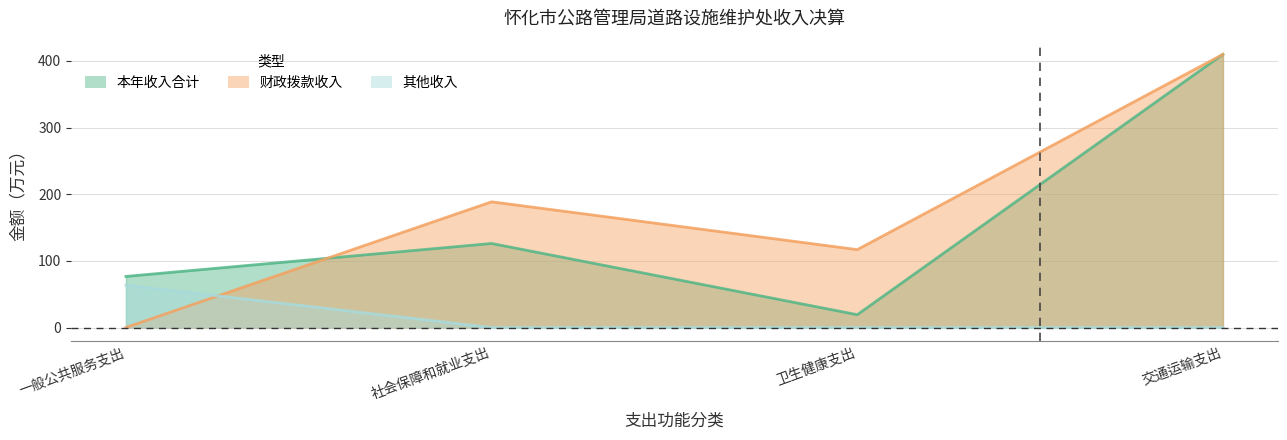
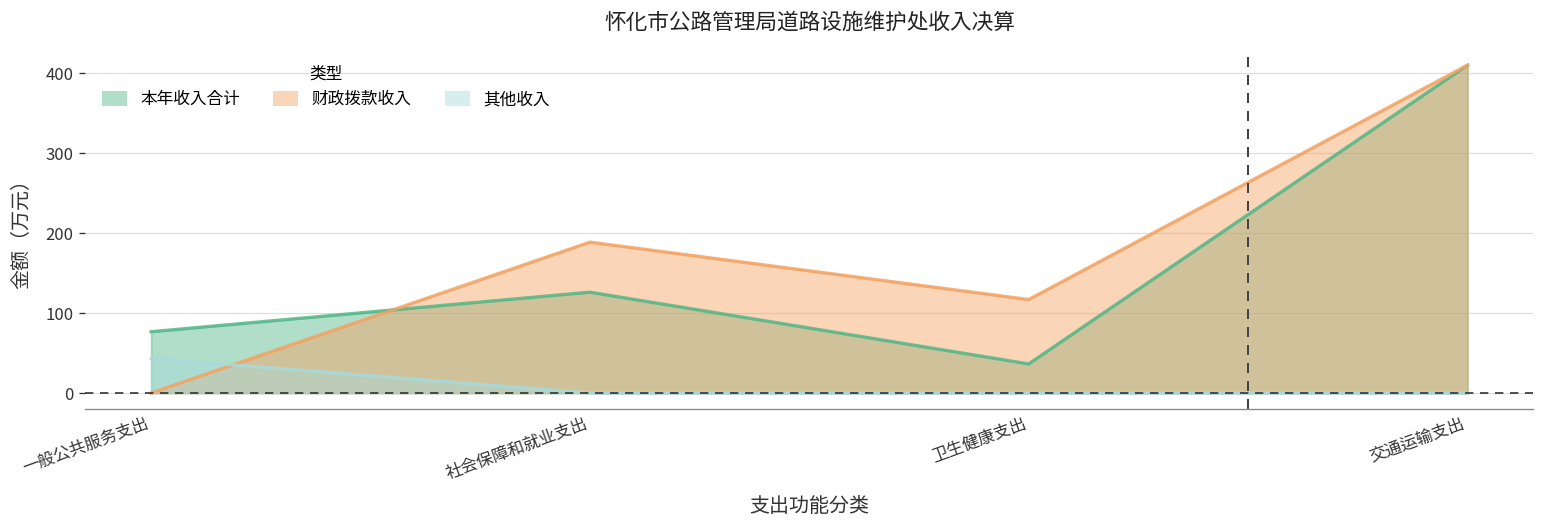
  {
    "本年收入合计": {
      "一般公共服务支出": 80,
      "社会保障和就业支出": 130,
-     "卫生健康支出": 20
+     "卫生健康支出": 40
    },
    "财政拨款收入": {
      "一般公共服务支出": 0,
      "社会保障和就业支出": 190,
      "卫生健康支出": 120
    },
    "其他收入": {
-     "一般公共服务支出": 60,
+     "一般公共服务支出": 40,
      "社会保障和就业支出": 0,
      "卫生健康支出": 0,
      "交通运输支出": 0
    }
  }
